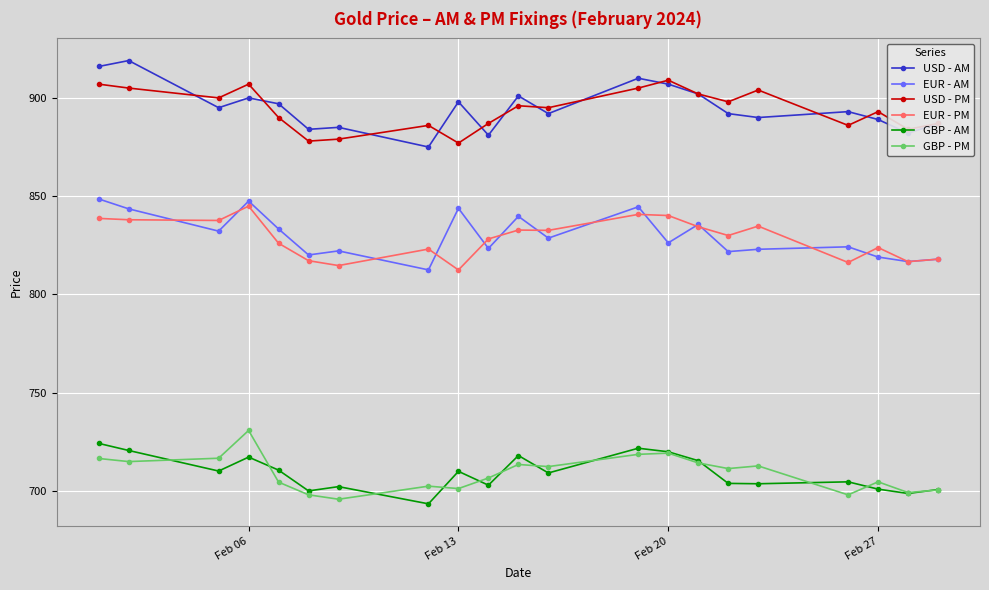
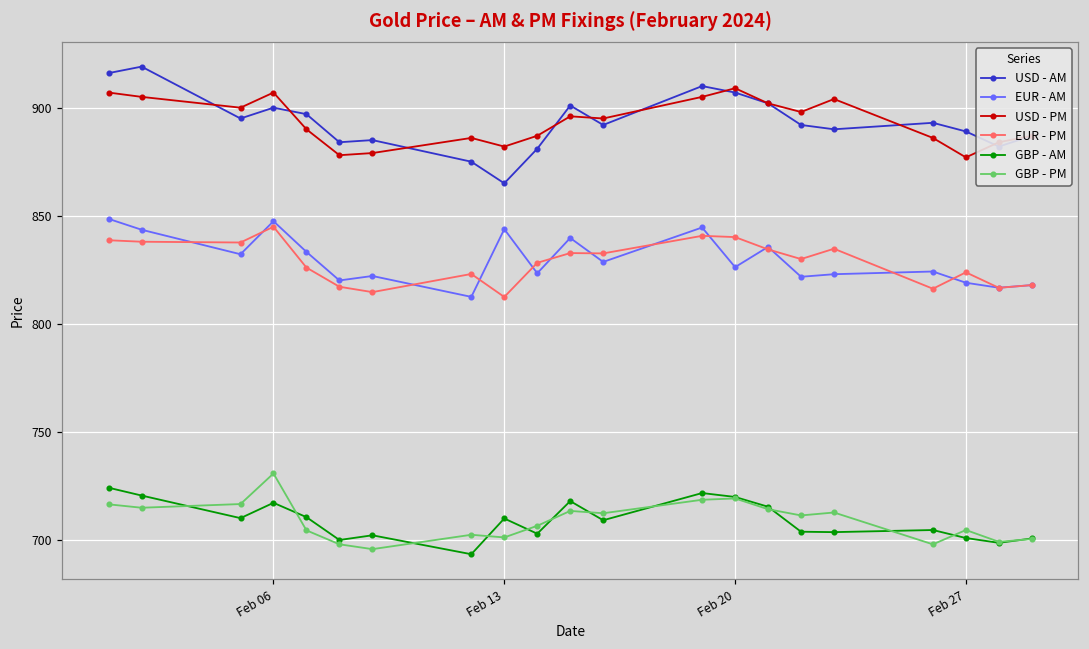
  {
    "USD - AM": {
      "Feb 06": 900,
-     "Feb 13": 898,
+     "Feb 13": 865,
      "Feb 20": 907,
      "Feb 27": 889
    },
    "EUR - AM": {
      "Feb 06": 847,
      "Feb 13": 844,
      "Feb 20": 826,
      "Feb 27": 819
    },
    "USD - PM": {
      "Feb 06": 907,
-     "Feb 13": 877,
+     "Feb 13": 882,
      "Feb 20": 909,
-     "Feb 27": 893
+     "Feb 27": 877
    },
    "EUR - PM": {
      "Feb 06": 845,
      "Feb 13": 812,
      "Feb 20": 840,
      "Feb 27": 824
    },
    "GBP - AM": {
      "Feb 06": 717,
      "Feb 13": 710,
      "Feb 27": 701
    },
    "GBP - PM": {
      "Feb 06": 731,
      "Feb 13": 701,
      "Feb 27": 705
    }
  }
